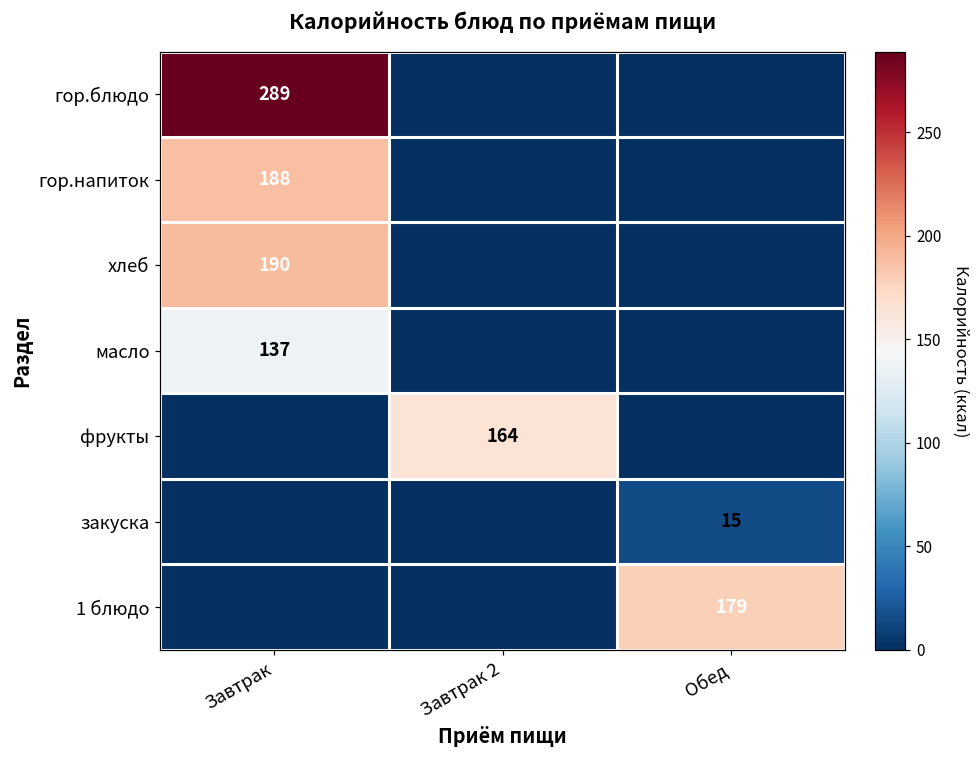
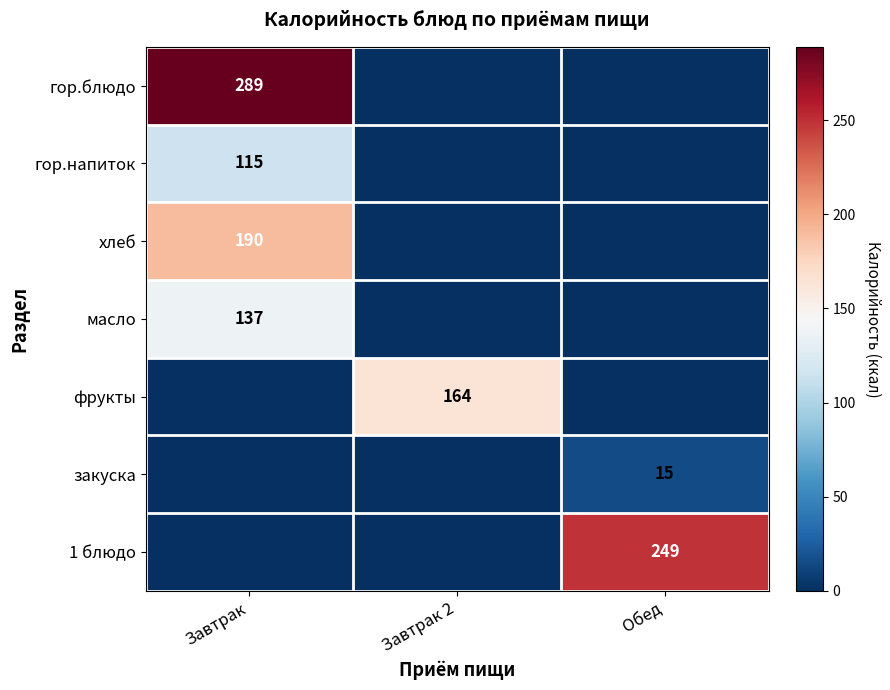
  {
    "гор.блюдо": {
      "Завтрак": 289
    },
    "гор.напиток": {
-     "Завтрак": 188
+     "Завтрак": 115
    },
    "хлеб": {
      "Завтрак": 190
    },
    "масло": {
      "Завтрак": 137
    },
    "фрукты": {
      "Завтрак 2": 164
    },
    "закуска": {
      "Обед": 15
    },
    "1 блюдо": {
-     "Обед": 179
+     "Обед": 249
    }
  }
